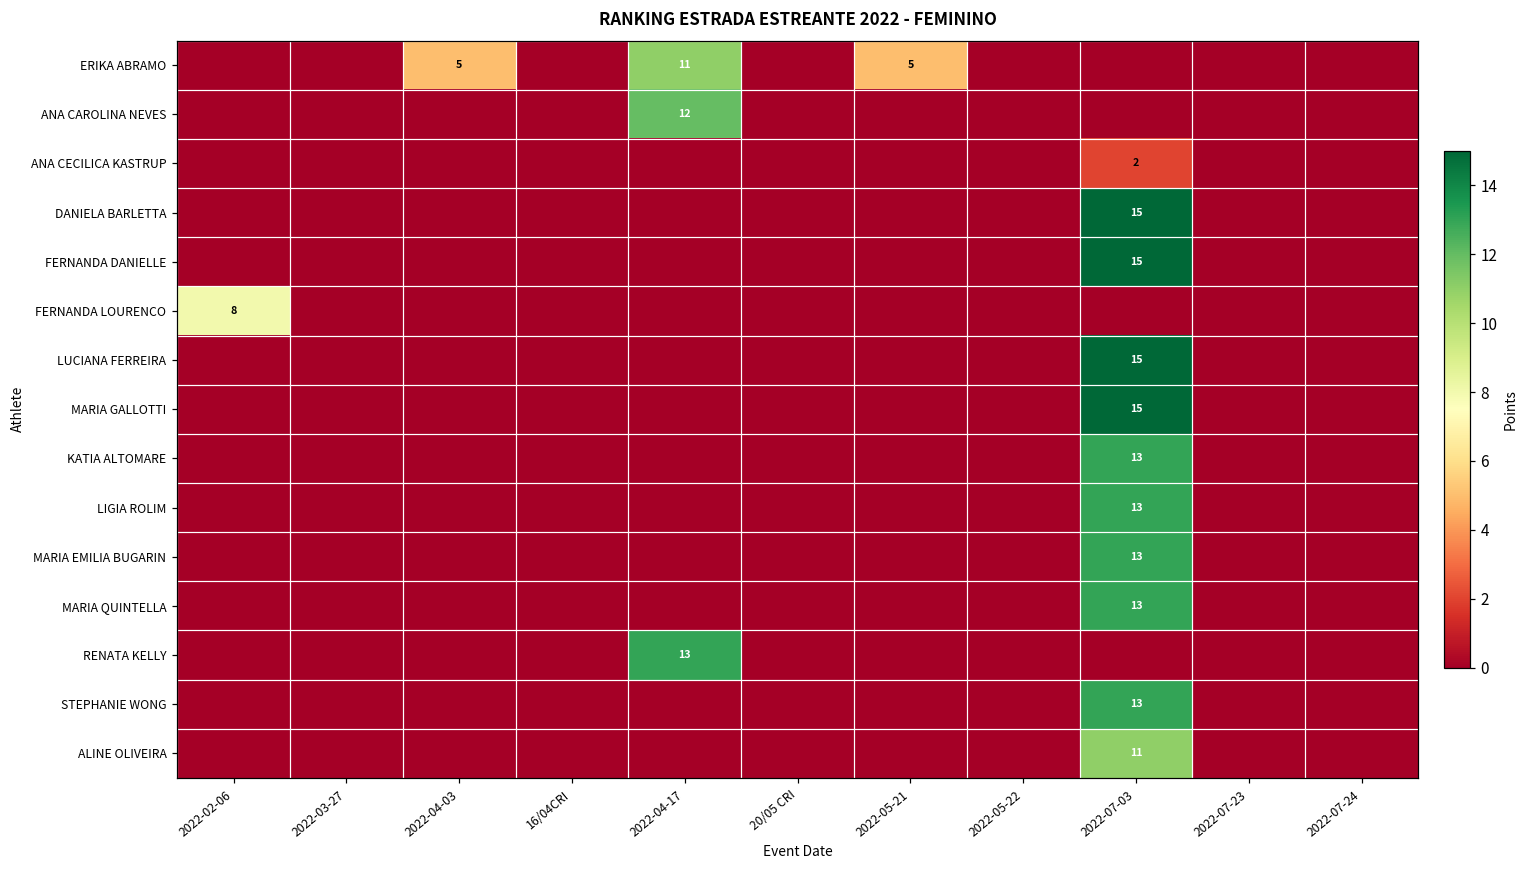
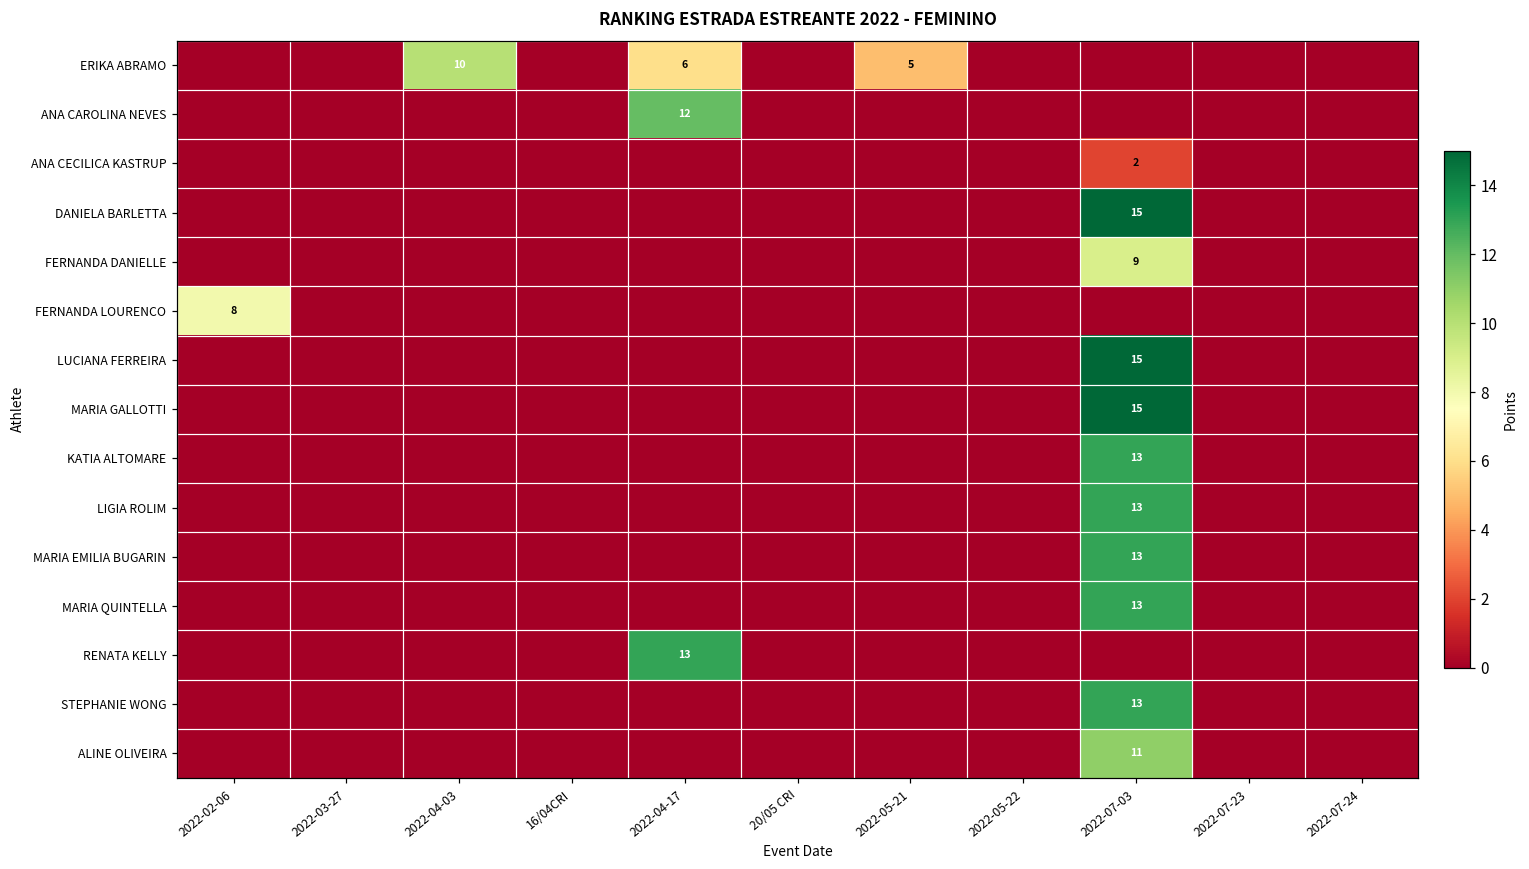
  {
    "ERIKA ABRAMO": {
-     "2022-04-03": 5,
-     "2022-04-17": 11,
+     "2022-04-03": 10,
+     "2022-04-17": 6,
      "2022-05-21": 5
    },
    "ANA CAROLINA NEVES": {
      "2022-04-17": 12
    },
    "ANA CECILICA KASTRUP": {
      "2022-07-03": 2
    },
    "DANIELA BARLETTA": {
      "2022-07-03": 15
    },
    "FERNANDA DANIELLE": {
-     "2022-07-03": 15
+     "2022-07-03": 9
    },
    "FERNANDA LOURENCO": {
      "2022-02-06": 8
    },
    "LUCIANA FERREIRA": {
      "2022-07-03": 15
    },
    "MARIA GALLOTTI": {
      "2022-07-03": 15
    },
    "KATIA ALTOMARE": {
      "2022-07-03": 13
    },
    "LIGIA ROLIM": {
      "2022-07-03": 13
    },
    "MARIA EMILIA BUGARIN": {
      "2022-07-03": 13
    },
    "MARIA QUINTELLA": {
      "2022-07-03": 13
    },
    "RENATA KELLY": {
      "2022-04-17": 13
    },
    "STEPHANIE WONG": {
      "2022-07-03": 13
    },
    "ALINE OLIVEIRA": {
      "2022-07-03": 11
    }
  }
